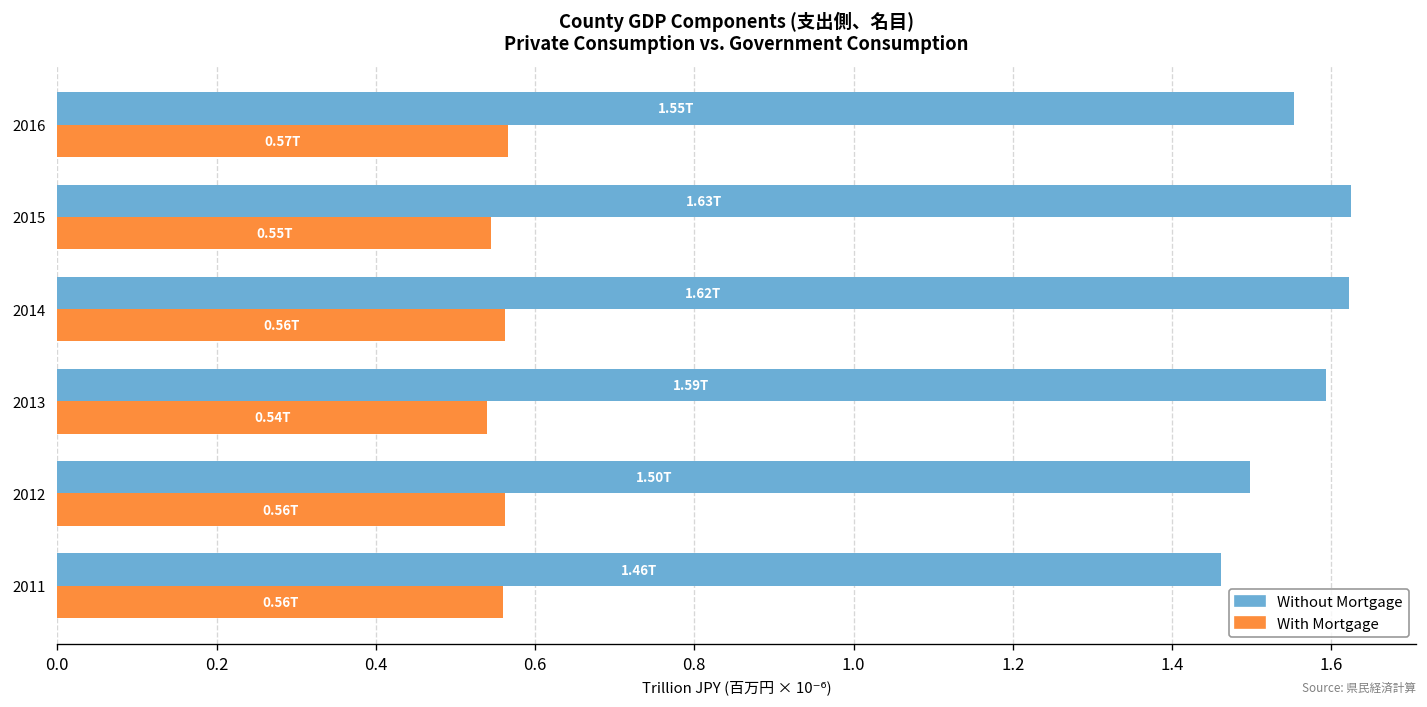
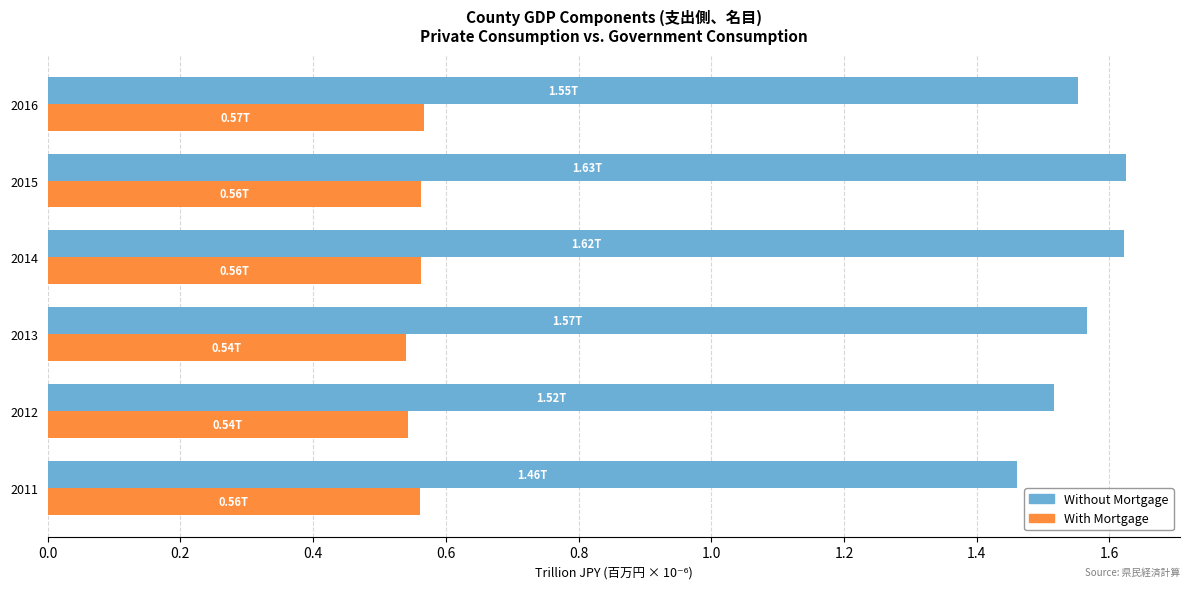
  {
    "Without Mortgage": {
      "2016": "1.55T",
      "2015": "1.63T",
      "2014": "1.62T",
-     "2013": "1.59T",
-     "2012": "1.50T",
+     "2013": "1.57T",
+     "2012": "1.52T",
      "2011": "1.46T"
    },
    "With Mortgage": {
      "2016": "0.57T",
-     "2015": "0.55T",
+     "2015": "0.56T",
      "2014": "0.56T",
      "2013": "0.54T",
-     "2012": "0.56T",
+     "2012": "0.54T",
      "2011": "0.56T"
    }
  }
